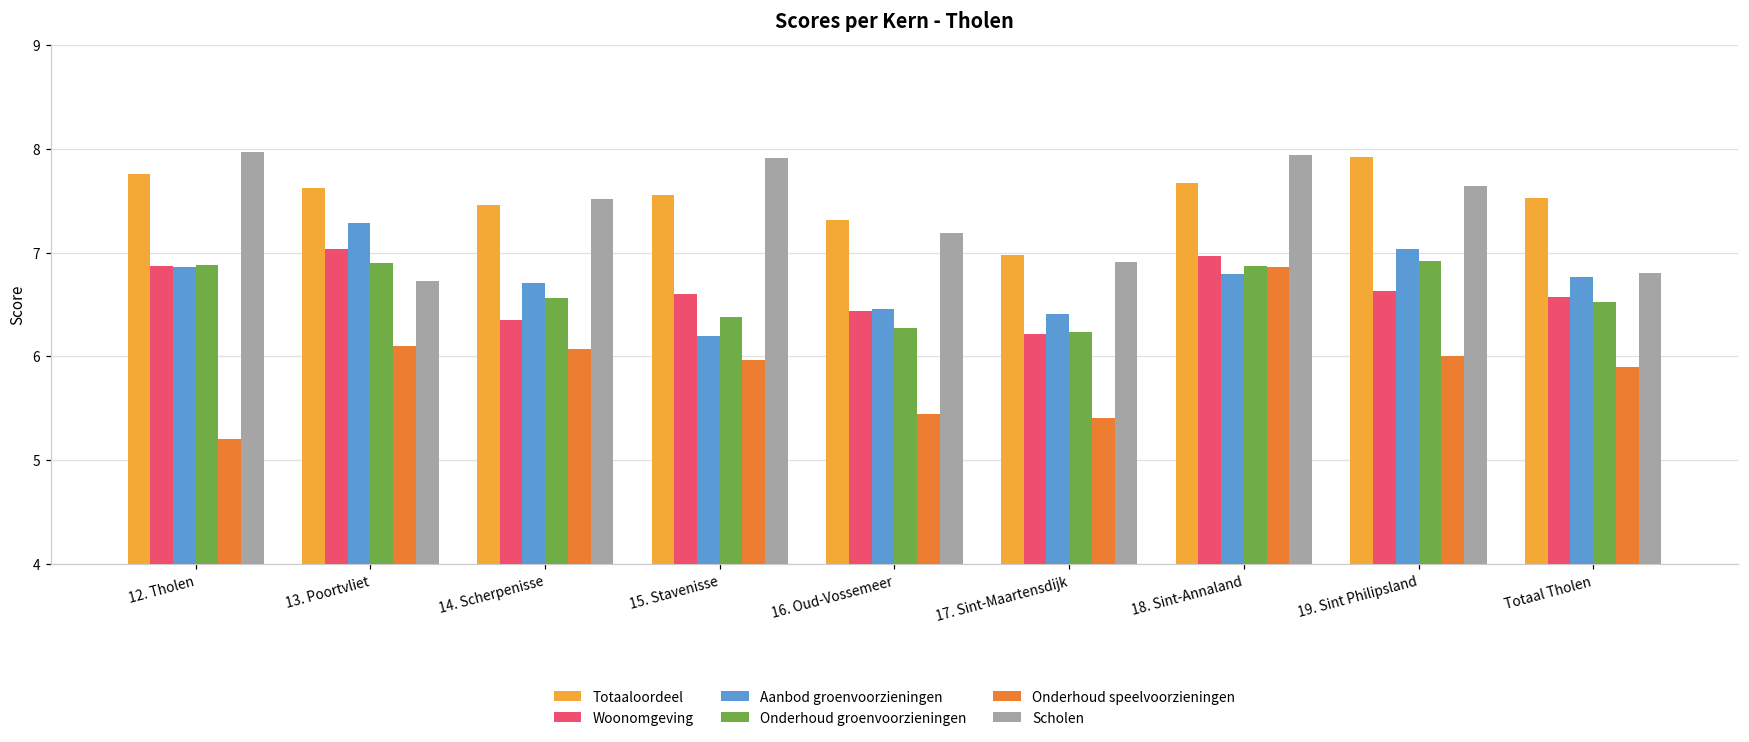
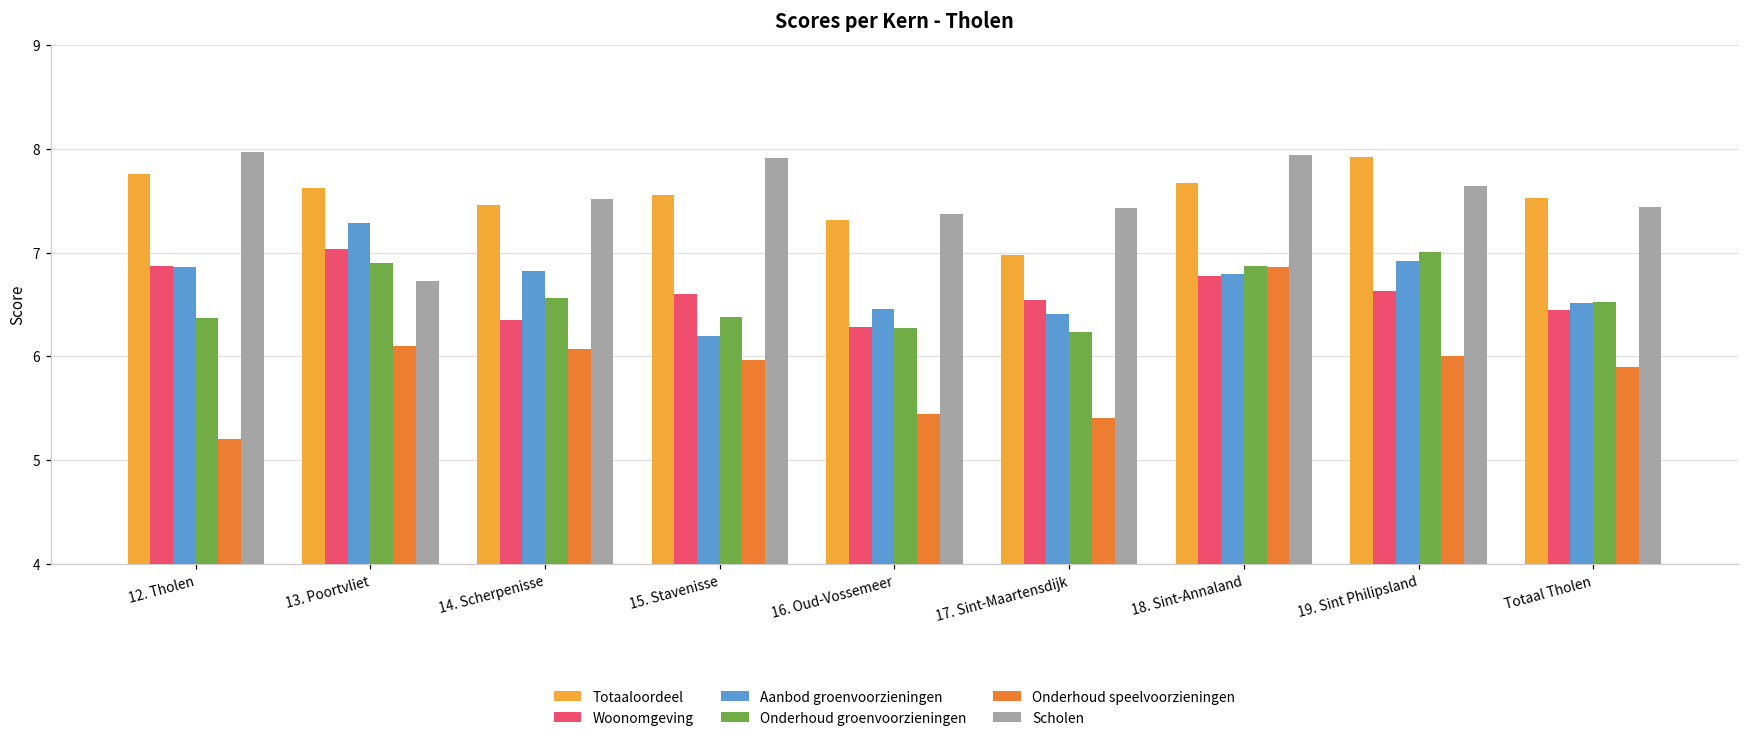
  {
    "Woonomgeving": {
      "12. Tholen": 6.9,
      "13. Poortvliet": 7.0,
      "14. Scherpenisse": 6.4,
      "15. Stavenisse": 6.6,
-     "16. Oud-Vossemeer": 6.4,
-     "17. Sint-Maartensdijk": 6.2,
-     "18. Sint-Annaland": 7.0,
+     "16. Oud-Vossemeer": 6.3,
+     "17. Sint-Maartensdijk": 6.5,
+     "18. Sint-Annaland": 6.8,
      "19. Sint Philipsland": 6.6,
-     "Totaal Tholen": 6.6
+     "Totaal Tholen": 6.5
    },
    "Aanbod groenvoorzieningen": {
      "12. Tholen": 6.9,
      "13. Poortvliet": 7.3,
-     "14. Scherpenisse": 6.7,
+     "14. Scherpenisse": 6.8,
      "15. Stavenisse": 6.2,
      "16. Oud-Vossemeer": 6.5,
      "17. Sint-Maartensdijk": 6.4,
      "18. Sint-Annaland": 6.8,
-     "19. Sint Philipsland": 7.0,
-     "Totaal Tholen": 6.8
+     "19. Sint Philipsland": 6.9,
+     "Totaal Tholen": 6.5
    },
    "Onderhoud groenvoorzieningen": {
-     "12. Tholen": 6.9,
+     "12. Tholen": 6.4,
      "13. Poortvliet": 6.9,
      "14. Scherpenisse": 6.6,
      "15. Stavenisse": 6.4,
      "16. Oud-Vossemeer": 6.3,
      "17. Sint-Maartensdijk": 6.2,
      "18. Sint-Annaland": 6.9,
-     "19. Sint Philipsland": 6.9,
+     "19. Sint Philipsland": 7.0,
      "Totaal Tholen": 6.5
    },
    "Scholen": {
      "12. Tholen": 8.0,
      "13. Poortvliet": 6.7,
      "14. Scherpenisse": 7.5,
      "15. Stavenisse": 7.9,
-     "16. Oud-Vossemeer": 7.2,
-     "17. Sint-Maartensdijk": 6.9,
+     "16. Oud-Vossemeer": 7.4,
+     "17. Sint-Maartensdijk": 7.4,
      "18. Sint-Annaland": 7.9,
      "19. Sint Philipsland": 7.6,
-     "Totaal Tholen": 6.8
+     "Totaal Tholen": 7.4
    }
  }
